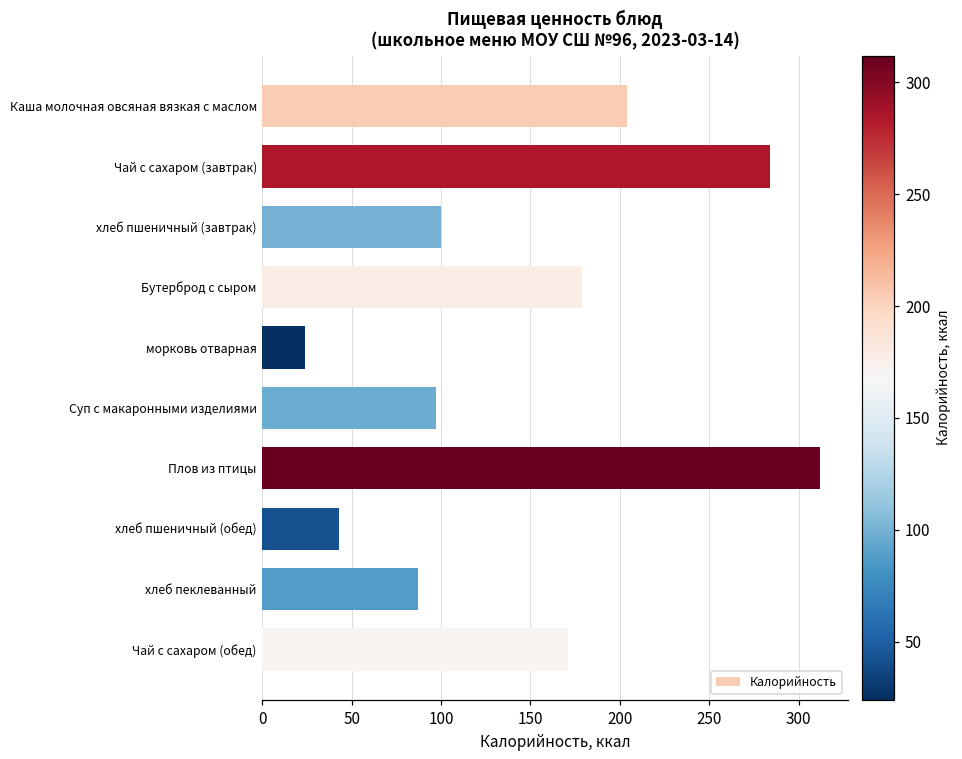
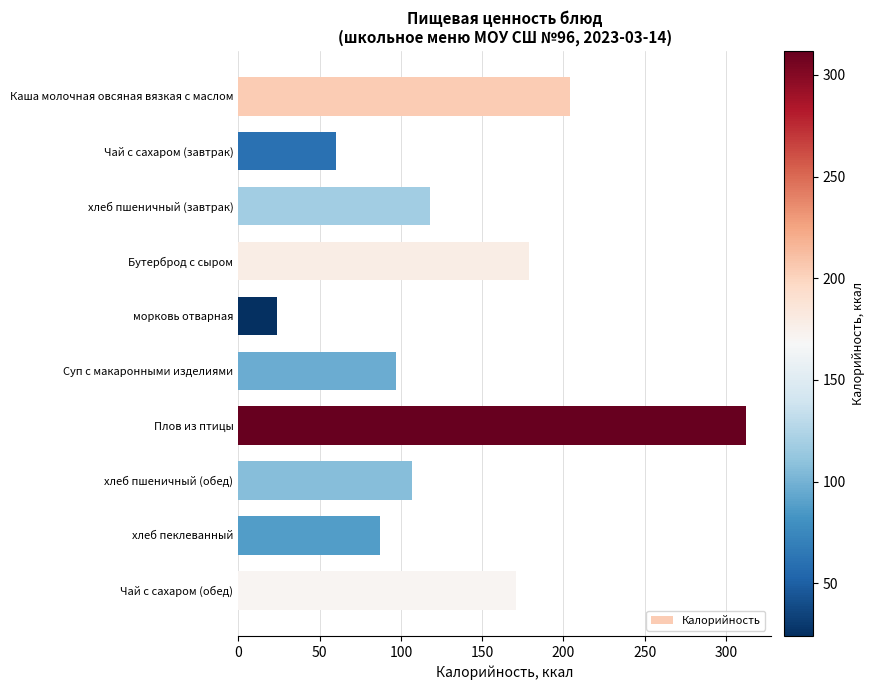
  {
    "Каша молочная овсяная вязкая с маслом": 204,
-   "Чай с сахаром (завтрак)": 284,
-   "хлеб пшеничный (завтрак)": 100,
+   "Чай с сахаром (завтрак)": 60,
+   "хлеб пшеничный (завтрак)": 118,
    "Бутерброд с сыром": 179,
    "морковь отварная": 24,
    "Суп с макаронными изделиями": 97,
    "Плов из птицы": 312,
-   "хлеб пшеничный (обед)": 43,
+   "хлеб пшеничный (обед)": 107,
    "хлеб пеклеванный": 87,
    "Чай с сахаром (обед)": 171
  }
